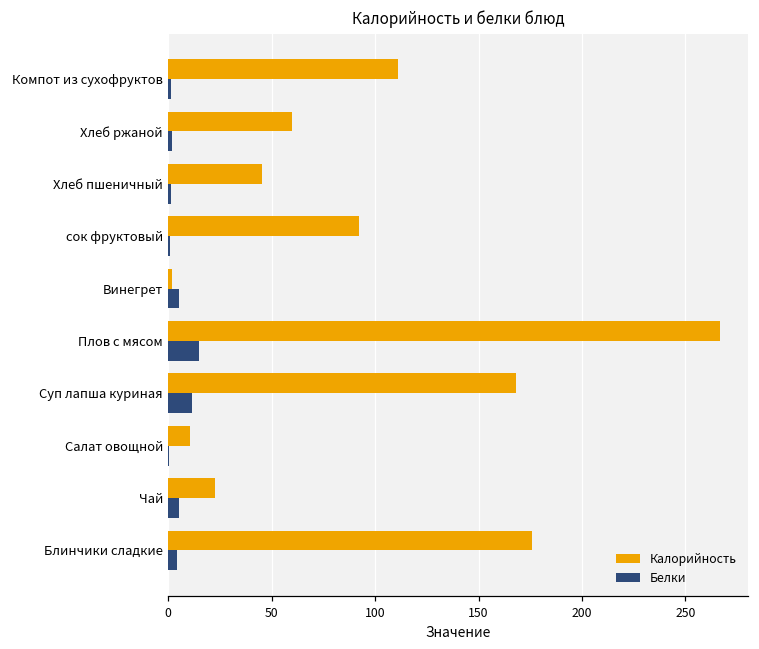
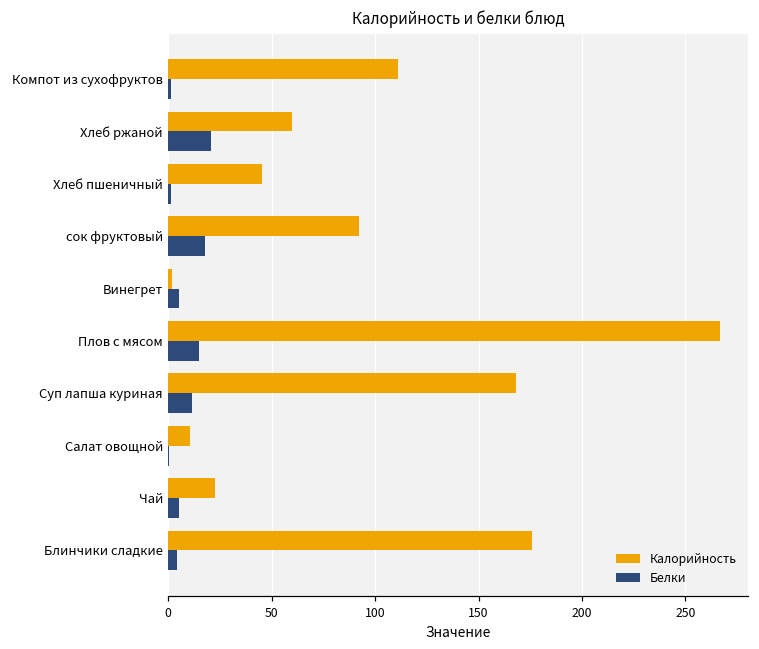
  {
    "Калорийность": {
      "Компот из сухофруктов": 111,
      "Хлеб ржаной": 60,
      "Хлеб пшеничный": 45,
      "сок фруктовый": 92,
      "Винегрет": 2,
      "Плов с мясом": 267,
      "Суп лапша куриная": 168,
      "Салат овощной": 11,
      "Чай": 22,
      "Блинчики сладкие": 176
    },
    "Белки": {
-     "Хлеб ржаной": 2,
+     "Хлеб ржаной": 21,
      "Хлеб пшеничный": 2,
-     "сок фруктовый": 1,
+     "сок фруктовый": 18,
      "Винегрет": 5,
      "Плов с мясом": 15,
      "Суп лапша куриная": 12,
      "Чай": 5,
      "Блинчики сладкие": 4
    }
  }
